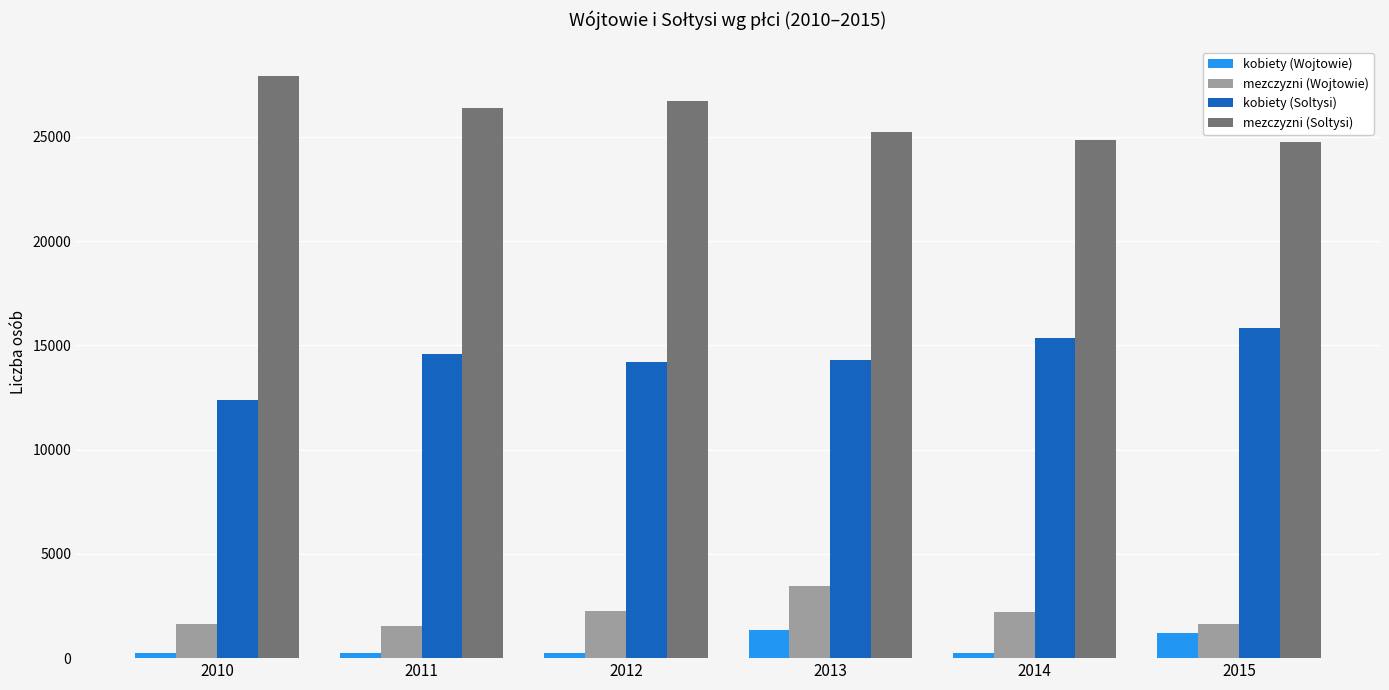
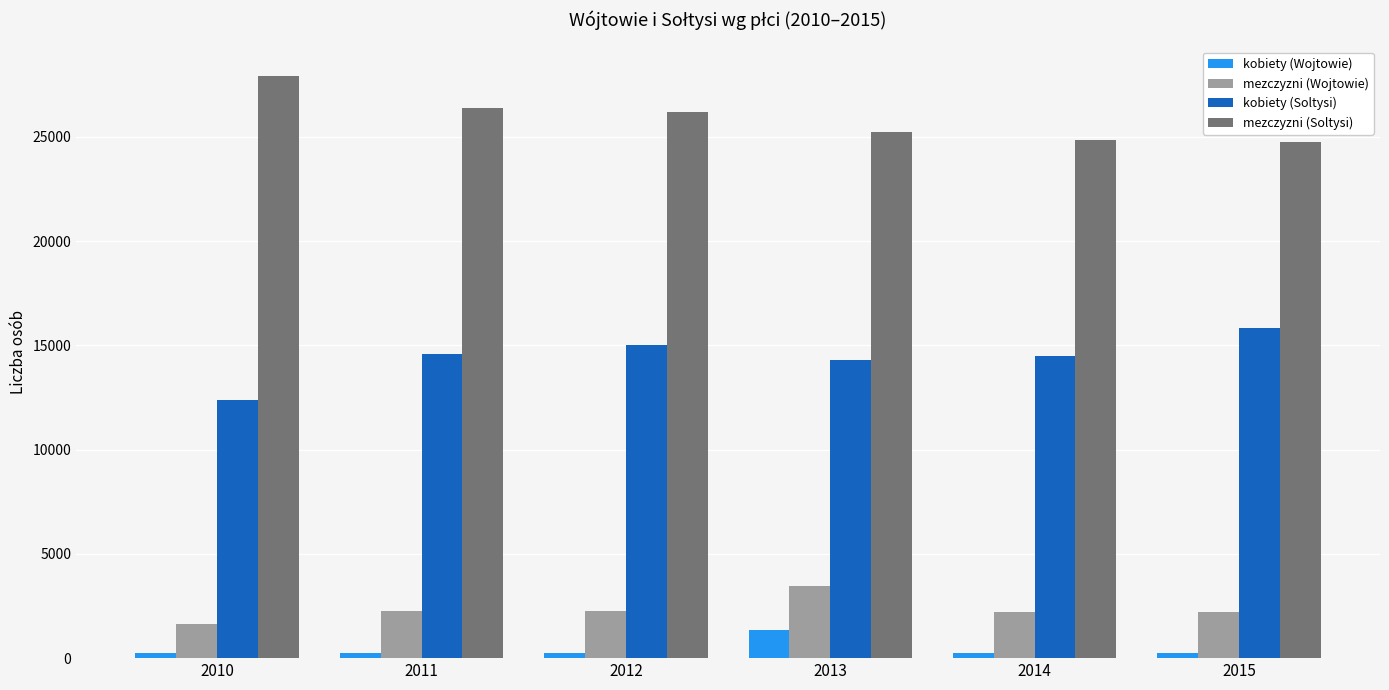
  {
    "kobiety (Wojtowie)": {
      "2010": 200,
      "2011": 200,
      "2012": 200,
      "2013": 1300,
      "2014": 300,
-     "2015": 1200
+     "2015": 300
    },
    "mezczyzni (Wojtowie)": {
      "2010": 1600,
-     "2011": 1600,
+     "2011": 2200,
      "2012": 2200,
      "2013": 3500,
      "2014": 2200,
-     "2015": 1700
+     "2015": 2200
    },
    "kobiety (Soltysi)": {
      "2010": 12400,
      "2011": 14600,
-     "2012": 14200,
+     "2012": 15000,
      "2013": 14300,
-     "2014": 15300,
+     "2014": 14500,
      "2015": 15800
    },
    "mezczyzni (Soltysi)": {
      "2010": 27900,
      "2011": 26400,
-     "2012": 26700,
+     "2012": 26200,
      "2013": 25200,
      "2014": 24900,
      "2015": 24700
    }
  }
